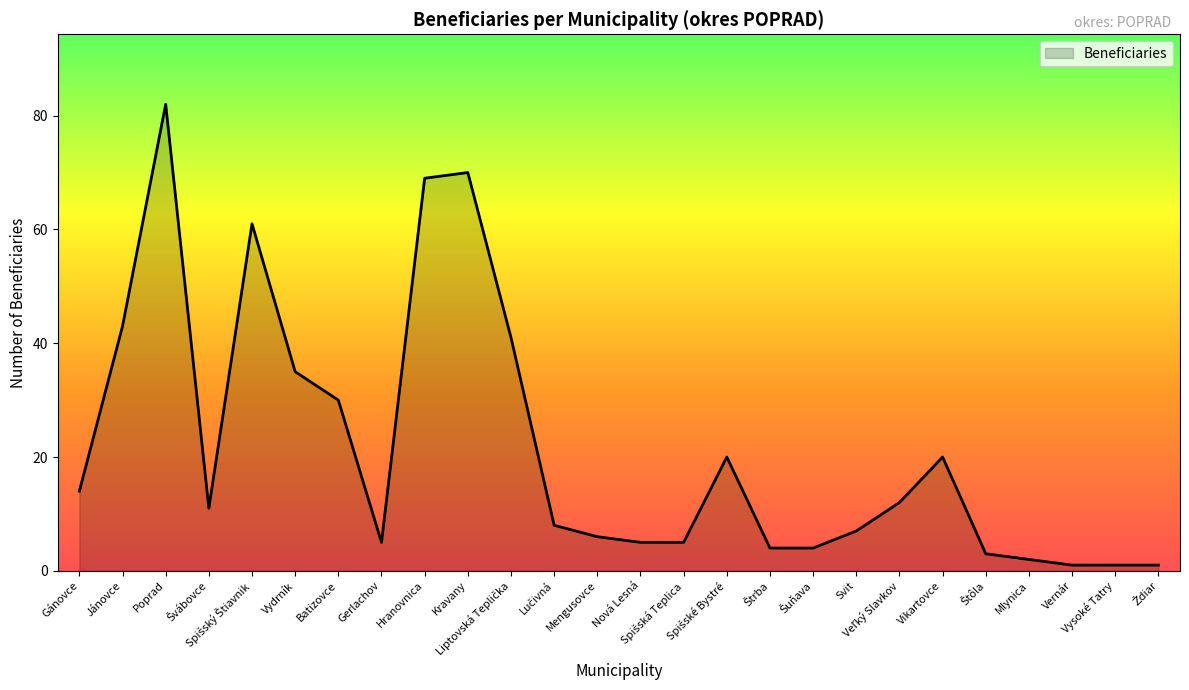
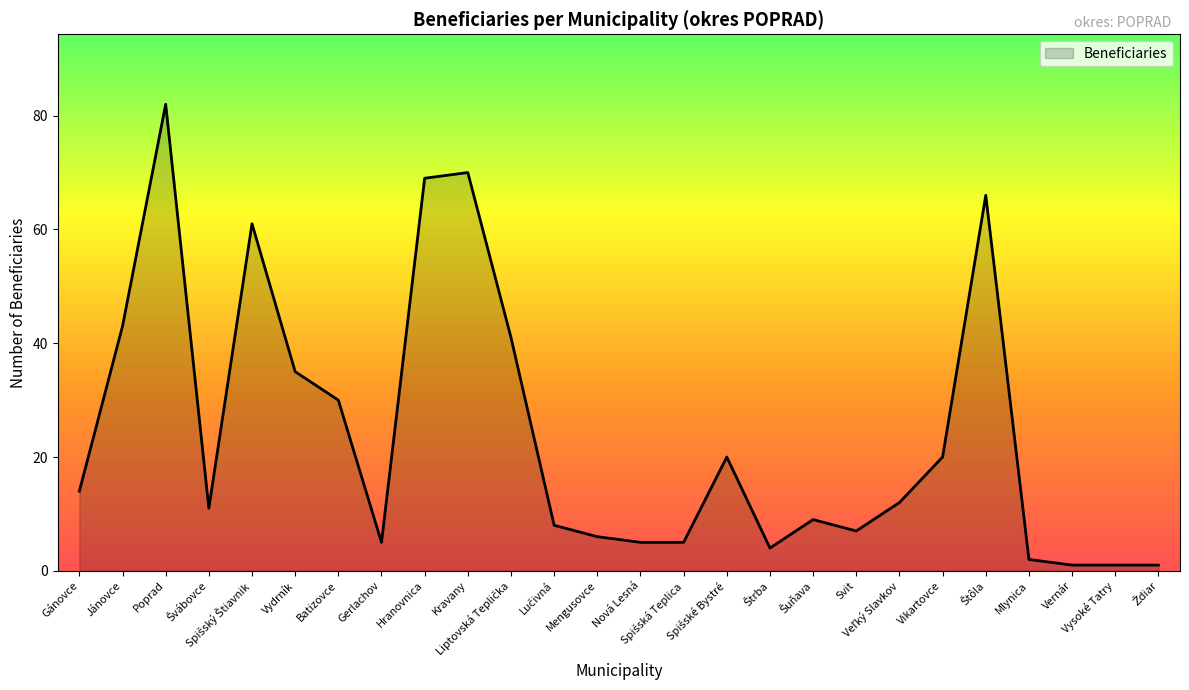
  {
    "Gánovce": 14,
    "Jánovce": 43,
    "Poprad": 82,
    "Švábovce": 11,
    "Spišský Štiavnik": 61,
    "Vydrník": 35,
    "Batizovce": 30,
    "Gerlachov": 5,
    "Hranovnica": 69,
    "Kravany": 70,
    "Liptovská Teplička": 41,
    "Lučivná": 8,
    "Mengusovce": 6,
    "Nová Lesná": 5,
    "Spišská Teplica": 5,
    "Spišské Bystré": 20,
    "Štrba": 4,
-   "Šuňava": 4,
+   "Šuňava": 9,
    "Svit": 7,
    "Veľký Slavkov": 12,
    "Vikartovce": 20,
-   "Štôla": 3,
+   "Štôla": 66,
    "Mlynica": 2,
    "Vernár": 1,
    "Vysoké Tatry": 1,
    "Ždiar": 1
  }
